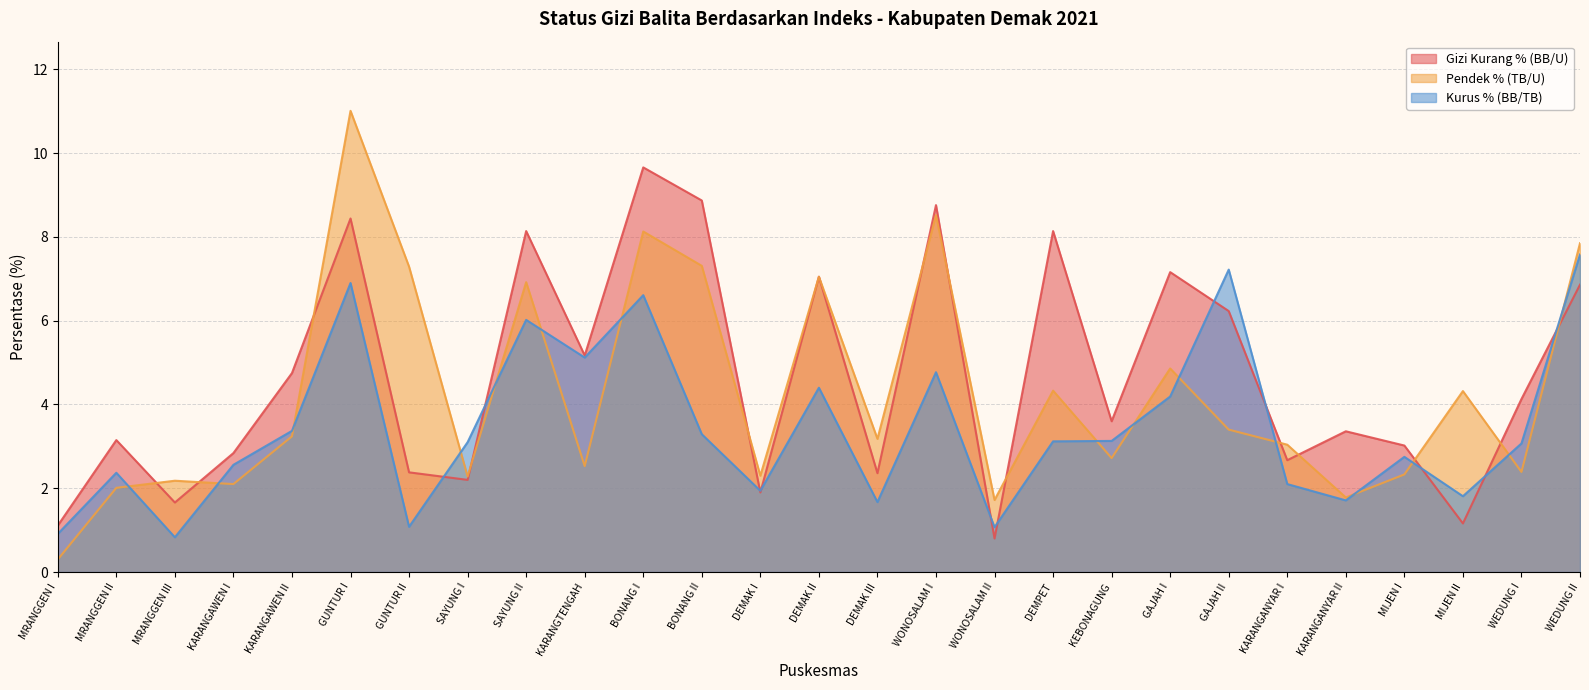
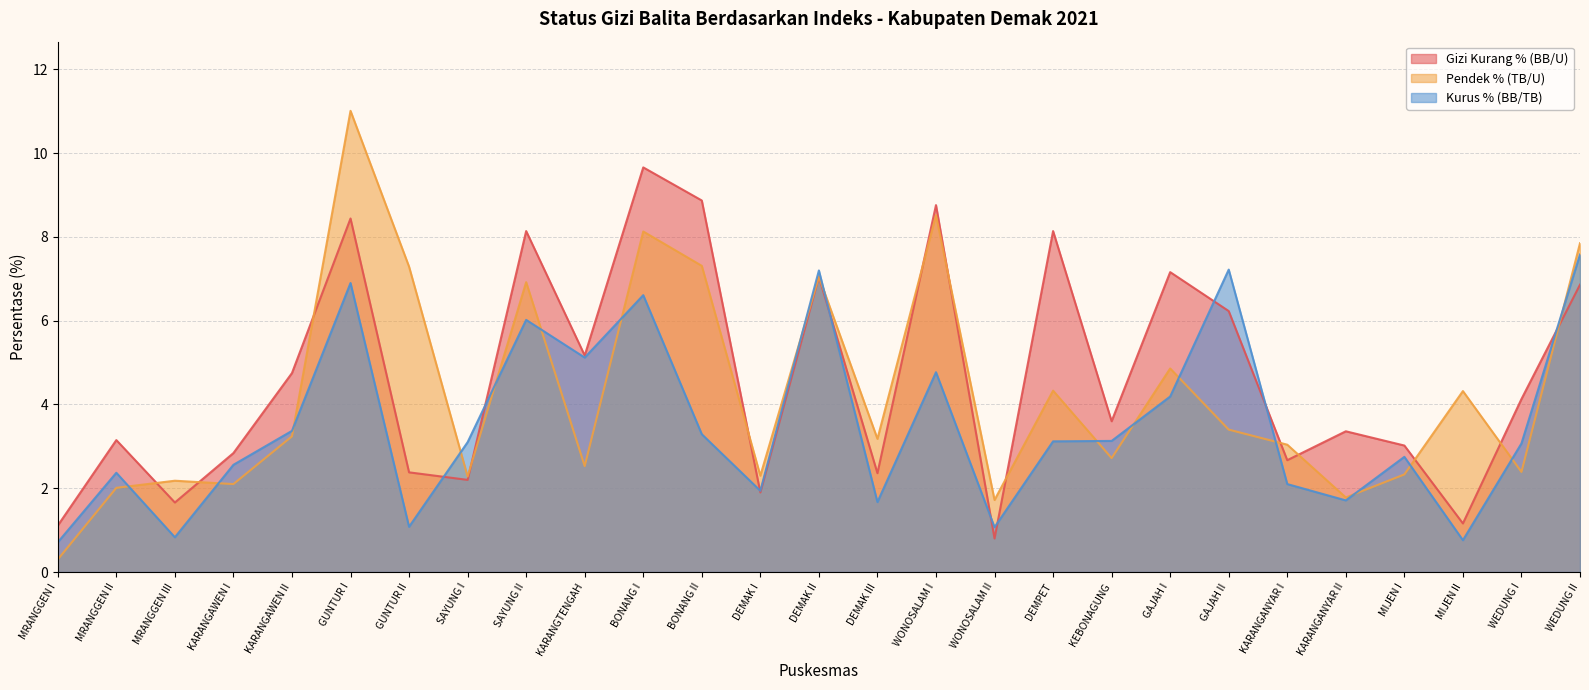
  {
    "Gizi Kurang % (BB/U)": {
      "MRANGGEN I": 1.1,
      "MRANGGEN II": 3.2,
      "MRANGGEN III": 1.7,
      "KARANGAWEN I": 2.8,
      "KARANGAWEN II": 4.8,
      "GUNTUR I": 8.4,
      "GUNTUR II": 2.4,
      "SAYUNG I": 2.2,
      "SAYUNG II": 8.1,
      "BONANG I": 9.7,
      "BONANG II": 8.9,
      "DEMAK III": 2.4,
      "WONOSALAM I": 8.8,
      "WONOSALAM II": 0.8,
      "DEMPET": 8.1,
      "KEBONAGUNG": 3.6,
      "GAJAH I": 7.2,
      "GAJAH II": 6.2,
      "KARANGANYAR I": 2.7,
      "KARANGANYAR II": 3.4,
      "MIJEN I": 3.0,
      "MIJEN II": 1.2,
      "WEDUNG I": 4.1,
      "WEDUNG II": 6.9
    },
    "Pendek % (TB/U)": {
      "MRANGGEN I": 0.3,
      "MRANGGEN II": 2.0,
      "MRANGGEN III": 2.2,
      "KARANGAWEN I": 2.1,
      "KARANGAWEN II": 3.2,
      "GUNTUR I": 11.0,
      "GUNTUR II": 7.3,
      "SAYUNG I": 2.3,
      "SAYUNG II": 6.9,
      "KARANGTENGAH": 2.5,
      "BONANG I": 8.1,
      "BONANG II": 7.3,
      "DEMAK I": 2.3,
      "DEMAK III": 3.2,
      "WONOSALAM I": 8.5,
      "WONOSALAM II": 1.7,
      "DEMPET": 4.3,
      "KEBONAGUNG": 2.7,
      "GAJAH I": 4.9,
      "GAJAH II": 3.4,
      "KARANGANYAR I": 3.0,
      "KARANGANYAR II": 1.8,
      "MIJEN I": 2.3,
      "MIJEN II": 4.3,
      "WEDUNG I": 2.4,
      "WEDUNG II": 7.9
    },
    "Kurus % (BB/TB)": {
-     "MRANGGEN I": 0.9,
+     "MRANGGEN I": 0.7,
      "MRANGGEN II": 2.4,
      "MRANGGEN III": 0.8,
      "KARANGAWEN I": 2.6,
      "KARANGAWEN II": 3.4,
      "GUNTUR I": 6.9,
      "GUNTUR II": 1.1,
      "SAYUNG I": 3.1,
      "SAYUNG II": 6.0,
      "BONANG I": 6.6,
      "BONANG II": 3.3,
-     "DEMAK II": 4.4,
+     "DEMAK II": 7.2,
      "DEMAK III": 1.7,
      "WONOSALAM I": 4.8,
      "WONOSALAM II": 1.1,
      "DEMPET": 3.1,
      "KEBONAGUNG": 3.1,
      "GAJAH I": 4.2,
      "GAJAH II": 7.2,
      "KARANGANYAR I": 2.1,
      "KARANGANYAR II": 1.7,
      "MIJEN I": 2.8,
-     "MIJEN II": 1.8,
+     "MIJEN II": 0.8,
      "WEDUNG I": 3.1,
      "WEDUNG II": 7.6
    }
  }
